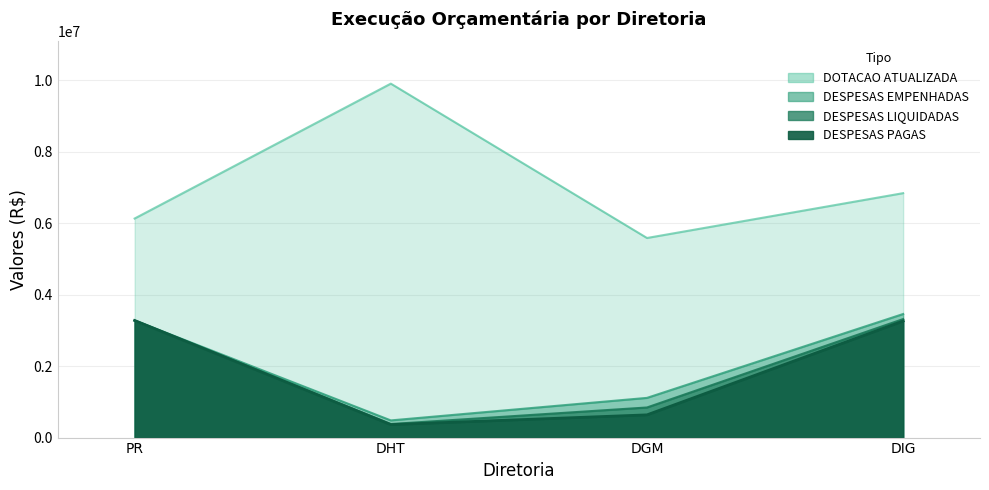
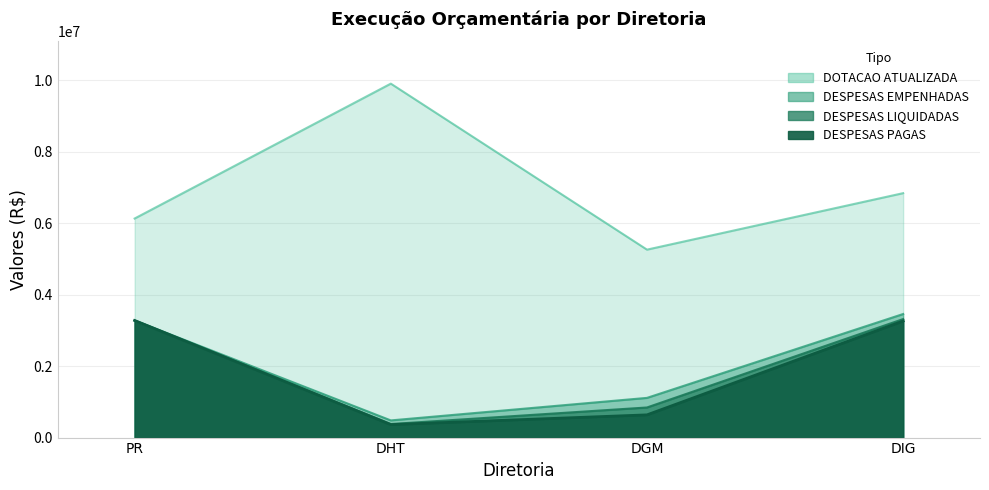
  {
    "DOTACAO ATUALIZADA": {
      "PR": 6100000,
      "DHT": 9900000,
-     "DGM": 5600000,
+     "DGM": 5300000,
      "DIG": 6800000
    }
  }
